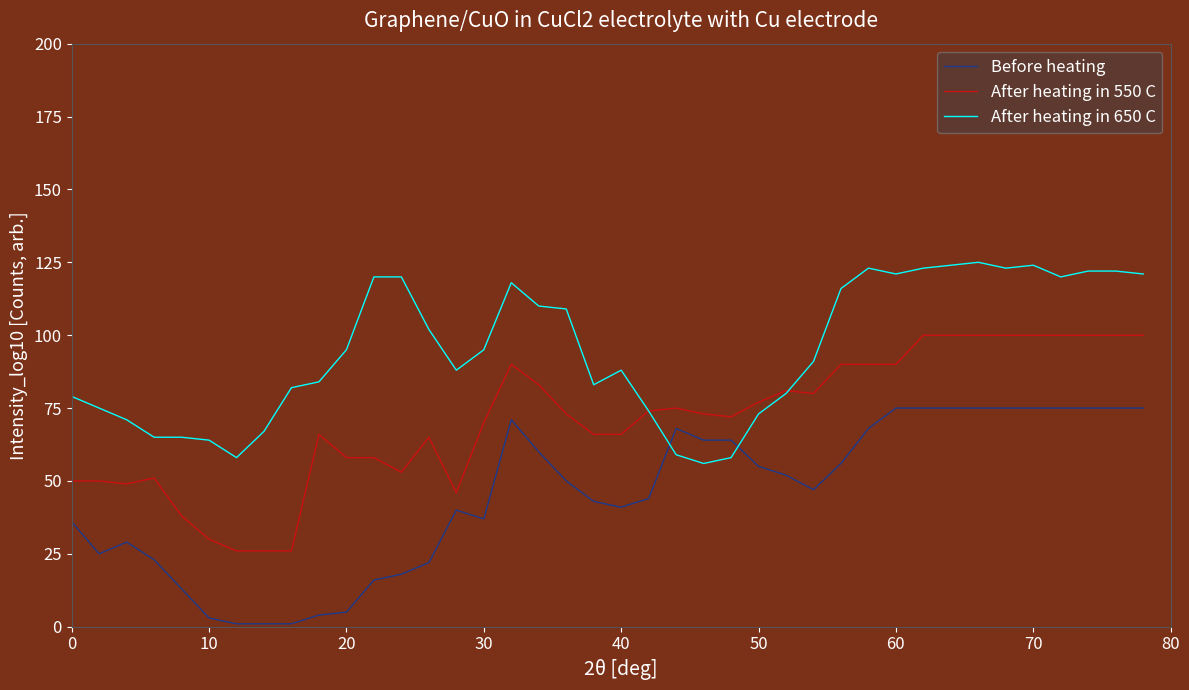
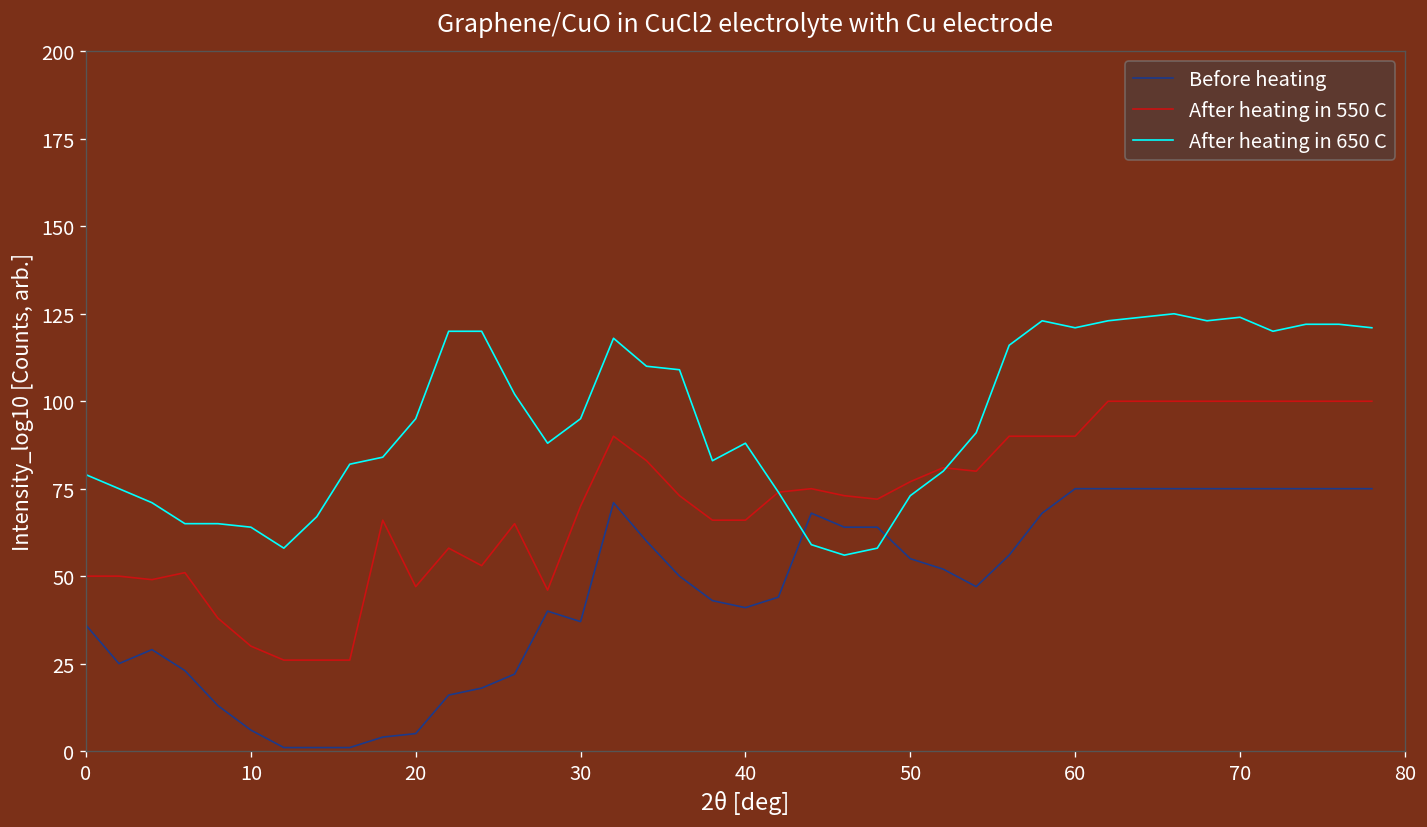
  {
    "Before heating": {
      "0": 36,
-     "10": 3,
+     "10": 6,
      "20": 5,
      "30": 37,
      "40": 41,
      "50": 55,
      "60": 75,
      "70": 75
    },
    "After heating in 550 C": {
      "0": 50,
      "10": 30,
-     "20": 58,
+     "20": 47,
      "30": 70,
      "40": 66,
      "50": 77,
      "60": 90,
      "70": 100
    },
    "After heating in 650 C": {
      "0": 79,
      "10": 64,
      "20": 95,
      "30": 95,
      "40": 88,
      "50": 73,
      "60": 121,
      "70": 124
    }
  }
